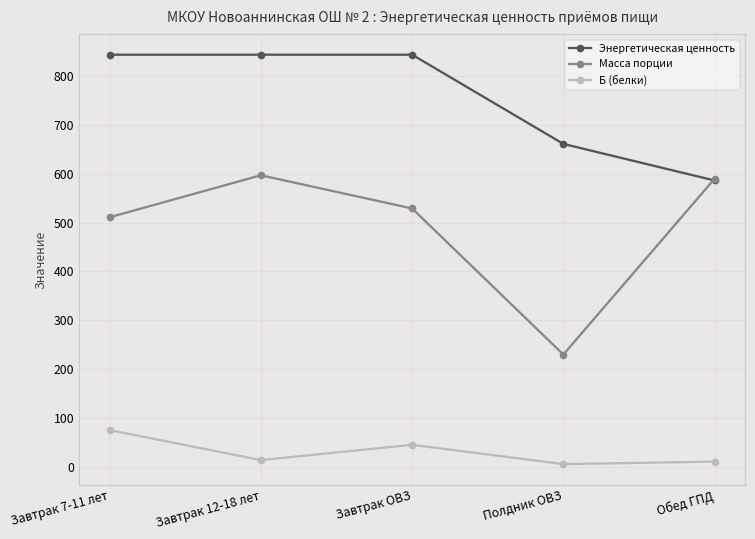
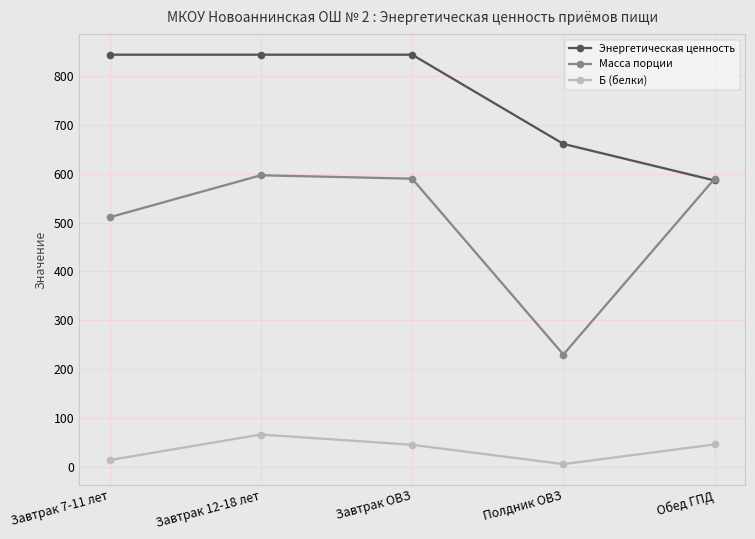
  {
    "Энергетическая ценность": {
      "Завтрак 7-11 лет": 840,
      "Завтрак 12-18 лет": 840,
      "Завтрак ОВЗ": 840,
      "Полдник ОВЗ": 660
    },
    "Масса порции": {
      "Завтрак 7-11 лет": 510,
      "Завтрак 12-18 лет": 600,
-     "Завтрак ОВЗ": 530,
+     "Завтрак ОВЗ": 590,
      "Полдник ОВЗ": 230
    },
    "Б (белки)": {
-     "Завтрак 7-11 лет": 80,
-     "Завтрак 12-18 лет": 10,
+     "Завтрак 7-11 лет": 10,
+     "Завтрак 12-18 лет": 70,
      "Завтрак ОВЗ": 50,
      "Полдник ОВЗ": 10,
-     "Обед ГПД": 10
+     "Обед ГПД": 50
    }
  }
